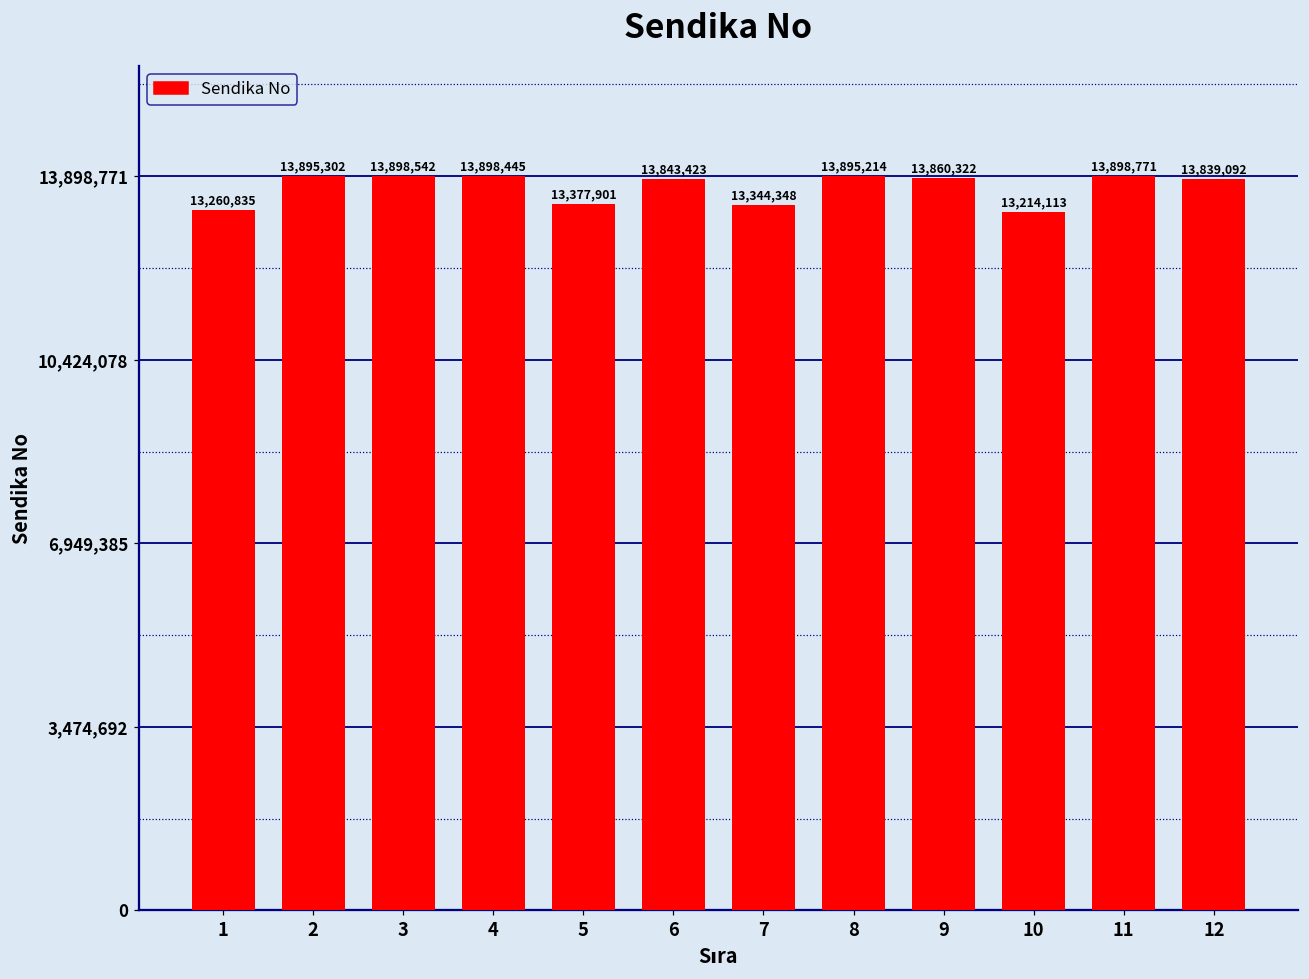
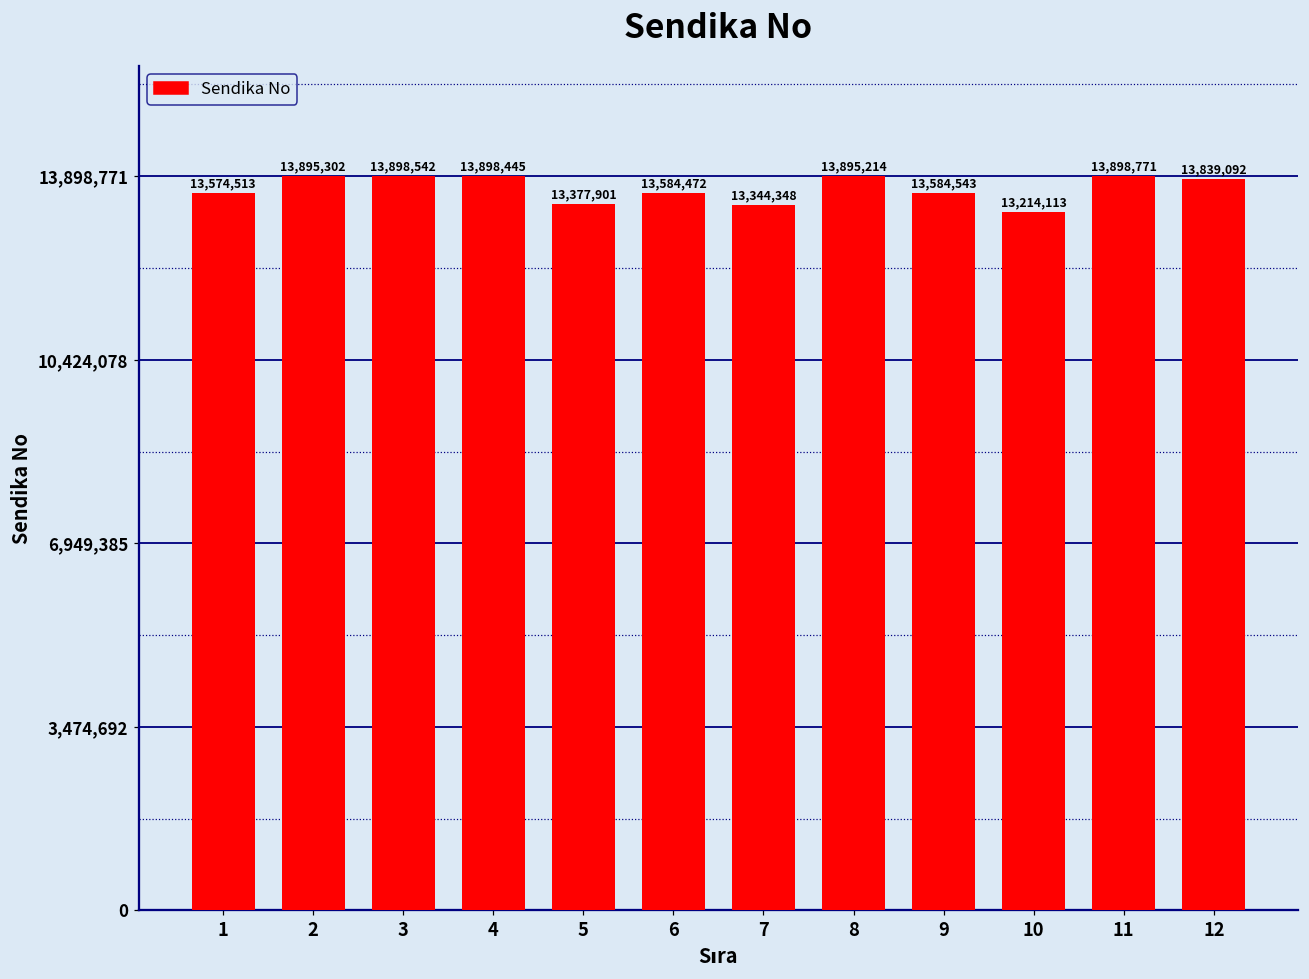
  {
-   "1": "13,260,835",
+   "1": "13,574,513",
    "2": "13,895,302",
    "3": "13,898,542",
    "4": "13,898,445",
    "5": "13,377,901",
-   "6": "13,843,423",
+   "6": "13,584,472",
    "7": "13,344,348",
    "8": "13,895,214",
-   "9": "13,860,322",
+   "9": "13,584,543",
    "10": "13,214,113",
    "11": "13,898,771",
    "12": "13,839,092"
  }
